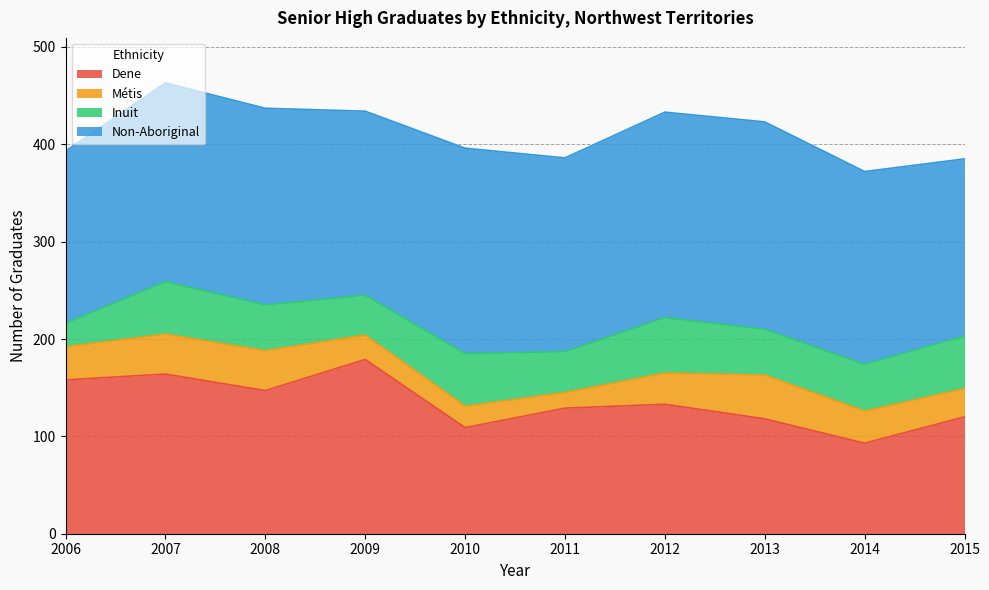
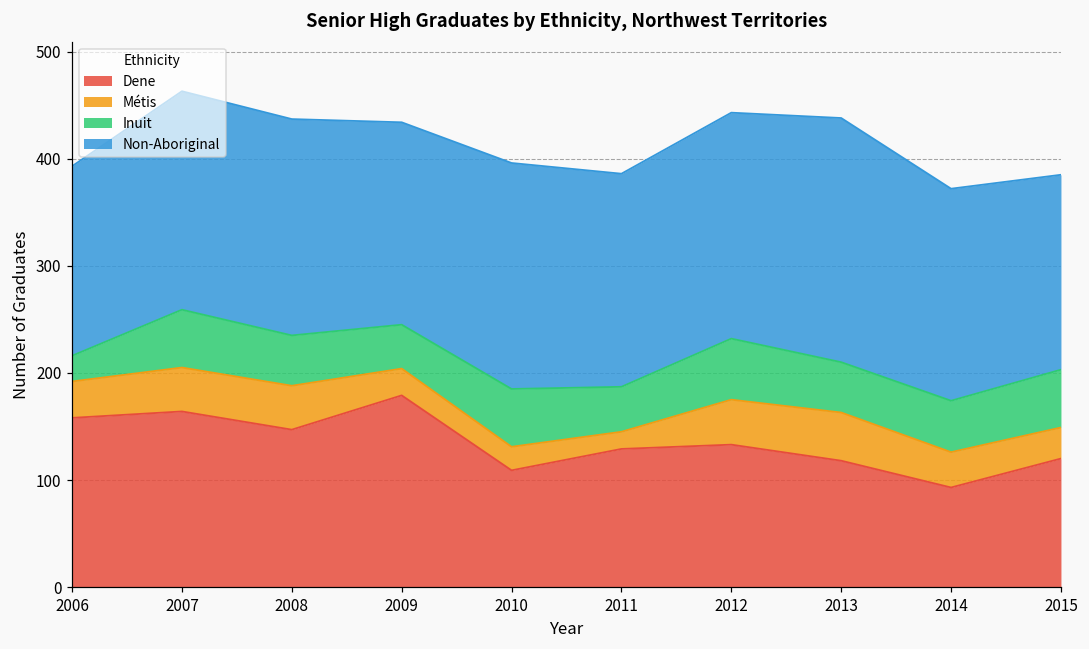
  {
    "Dene": {
      "2006": 160,
      "2007": 160,
      "2008": 150,
      "2009": 180,
      "2010": 110,
      "2011": 130,
      "2012": 130,
      "2013": 120,
      "2014": 90,
      "2015": 120
    },
    "Métis": {
      "2006": 30,
      "2007": 40,
      "2008": 40,
      "2009": 30,
      "2010": 20,
      "2011": 20,
-     "2012": 30,
+     "2012": 40,
      "2013": 50,
      "2014": 30,
      "2015": 30
    },
    "Inuit": {
      "2006": 20,
      "2007": 50,
      "2008": 50,
      "2009": 40,
      "2010": 50,
      "2011": 40,
      "2012": 60,
      "2013": 50,
      "2014": 50,
      "2015": 50
    },
    "Non-Aboriginal": {
      "2006": 180,
      "2008": 200,
      "2009": 190,
      "2010": 210,
      "2011": 200,
      "2012": 210,
-     "2013": 210,
+     "2013": 230,
      "2014": 200,
      "2015": 180
    }
  }
